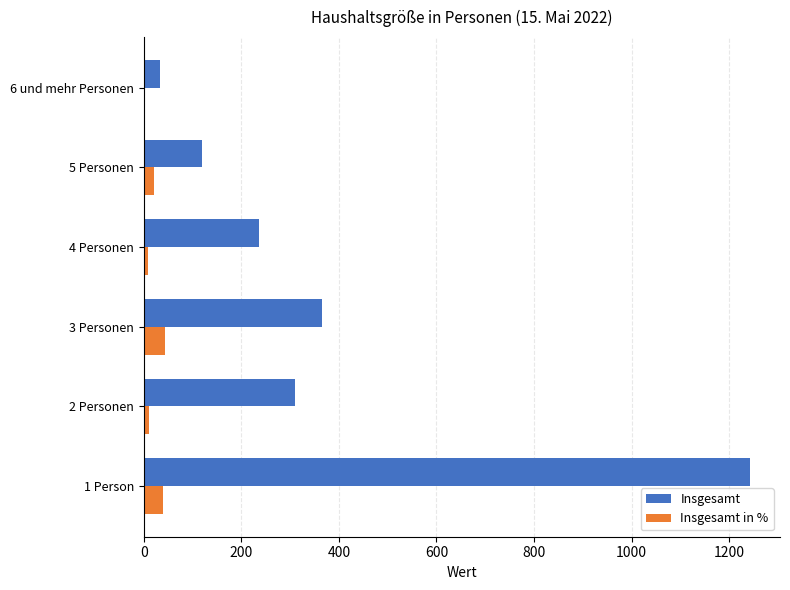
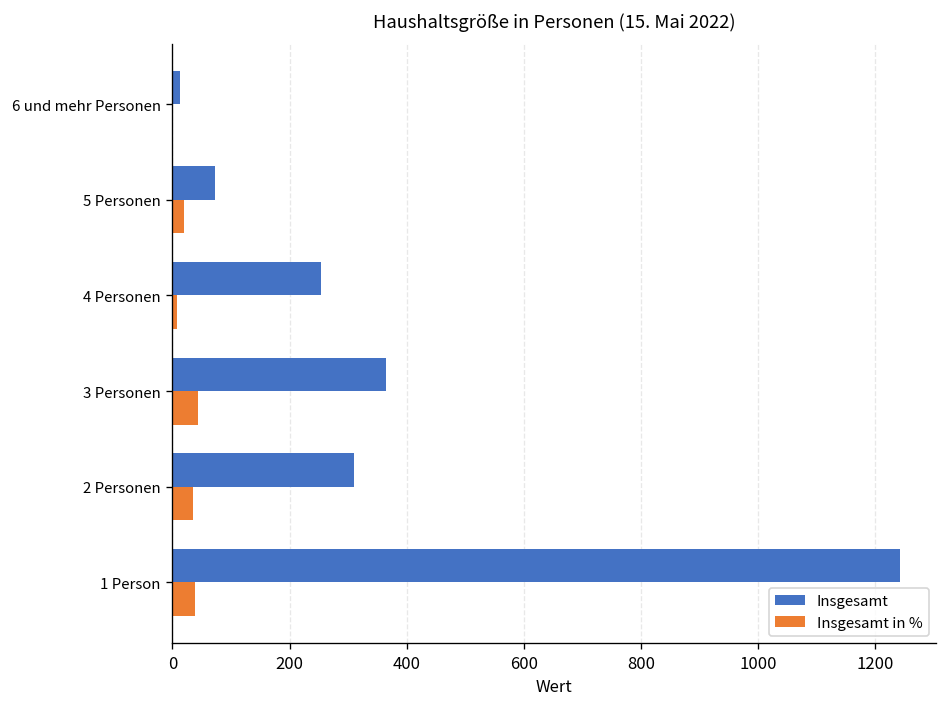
  {
    "Insgesamt": {
-     "6 und mehr Personen": 30,
-     "5 Personen": 120,
-     "4 Personen": 240,
+     "6 und mehr Personen": 10,
+     "5 Personen": 70,
+     "4 Personen": 250,
      "3 Personen": 370,
      "2 Personen": 310,
      "1 Person": 1240
    },
    "Insgesamt in %": {
      "5 Personen": 20,
      "4 Personen": 10,
      "3 Personen": 40,
-     "2 Personen": 10,
+     "2 Personen": 40,
      "1 Person": 40
    }
  }
